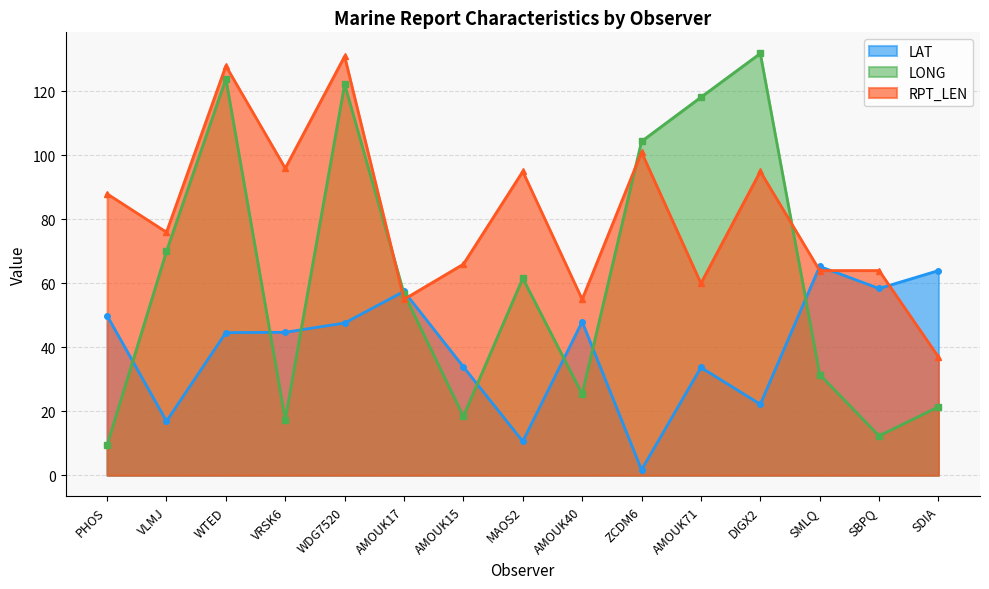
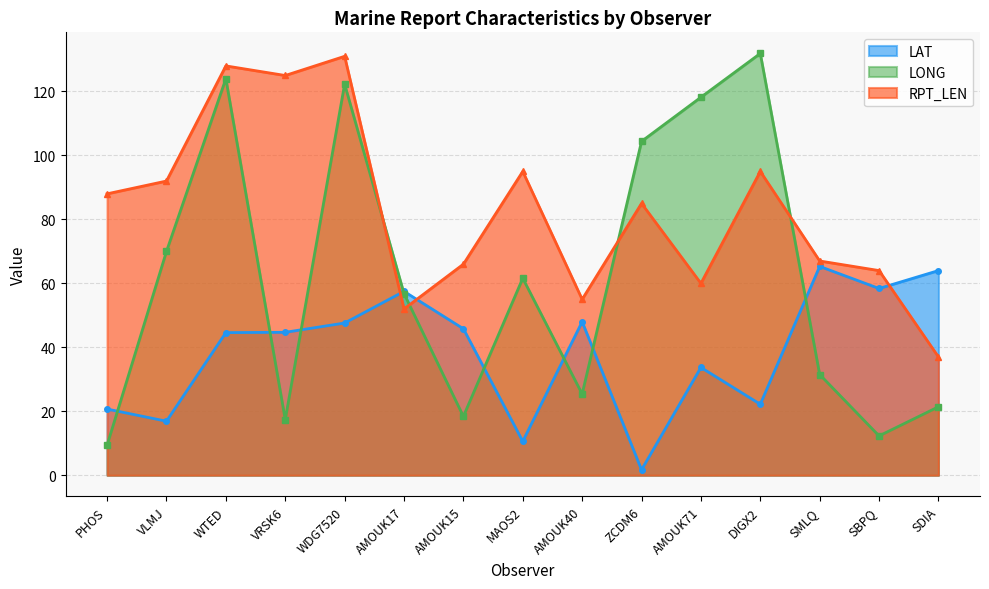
  {
    "LAT": {
-     "PHOS": 50,
+     "PHOS": 21,
      "VLMJ": 17,
      "WTED": 45,
      "VRSK6": 45,
      "WDG7520": 48,
-     "AMOUK15": 34,
+     "AMOUK15": 46,
      "MAOS2": 11,
      "AMOUK40": 48,
      "ZCDM6": 2,
      "AMOUK71": 34,
      "DIGX2": 22,
      "SMLQ": 65,
      "SBPQ": 58,
      "SDIA": 64
    },
    "LONG": {
      "PHOS": 9,
      "VLMJ": 70,
      "WTED": 124,
      "VRSK6": 17,
      "WDG7520": 122,
      "AMOUK15": 18,
      "MAOS2": 62,
      "AMOUK40": 25,
      "ZCDM6": 104,
      "AMOUK71": 118,
      "DIGX2": 132,
      "SMLQ": 32,
      "SBPQ": 12,
      "SDIA": 21
    },
    "RPT_LEN": {
      "PHOS": 88,
-     "VLMJ": 76,
+     "VLMJ": 92,
      "WTED": 128,
-     "VRSK6": 96,
+     "VRSK6": 125,
      "WDG7520": 131,
-     "AMOUK17": 55,
+     "AMOUK17": 52,
      "AMOUK15": 66,
      "MAOS2": 95,
      "AMOUK40": 55,
-     "ZCDM6": 101,
+     "ZCDM6": 85,
      "AMOUK71": 60,
      "DIGX2": 95,
-     "SMLQ": 64,
+     "SMLQ": 67,
      "SBPQ": 64,
      "SDIA": 37
    }
  }
